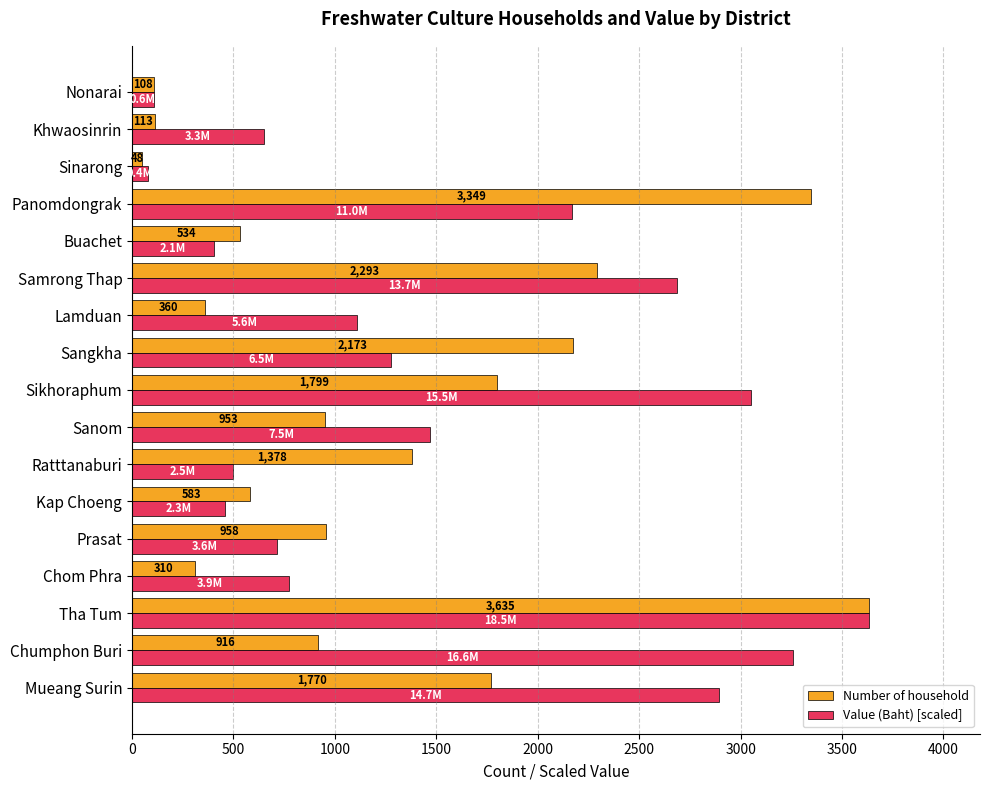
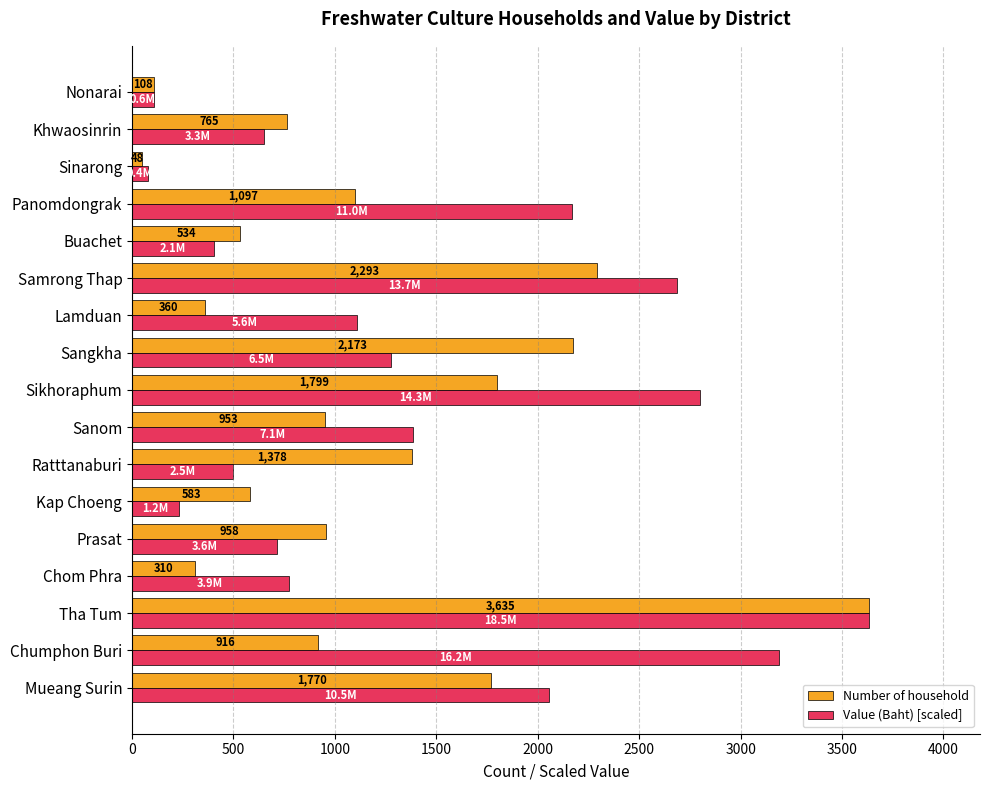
  {
    "Number of household": {
      "Nonarai": "108",
-     "Khwaosinrin": "113",
+     "Khwaosinrin": "765",
      "Sinarong": "48",
-     "Panomdongrak": "3,349",
+     "Panomdongrak": "1,097",
      "Buachet": "534",
      "Samrong Thap": "2,293",
      "Lamduan": "360",
      "Sangkha": "2,173",
      "Sikhoraphum": "1,799",
      "Sanom": "953",
      "Ratttanaburi": "1,378",
      "Kap Choeng": "583",
      "Prasat": "958",
      "Chom Phra": "310",
      "Tha Tum": "3,635",
      "Chumphon Buri": "916",
      "Mueang Surin": "1,770"
    },
    "Value (Baht) [scaled]": {
-     "Sikhoraphum": "15.5M",
-     "Sanom": "7.5M",
-     "Kap Choeng": "2.3M",
-     "Chumphon Buri": "16.6M",
-     "Mueang Surin": "14.7M"
+     "Sikhoraphum": "14.3M",
+     "Sanom": "7.1M",
+     "Kap Choeng": "1.2M",
+     "Chumphon Buri": "16.2M",
+     "Mueang Surin": "10.5M"
    }
  }
